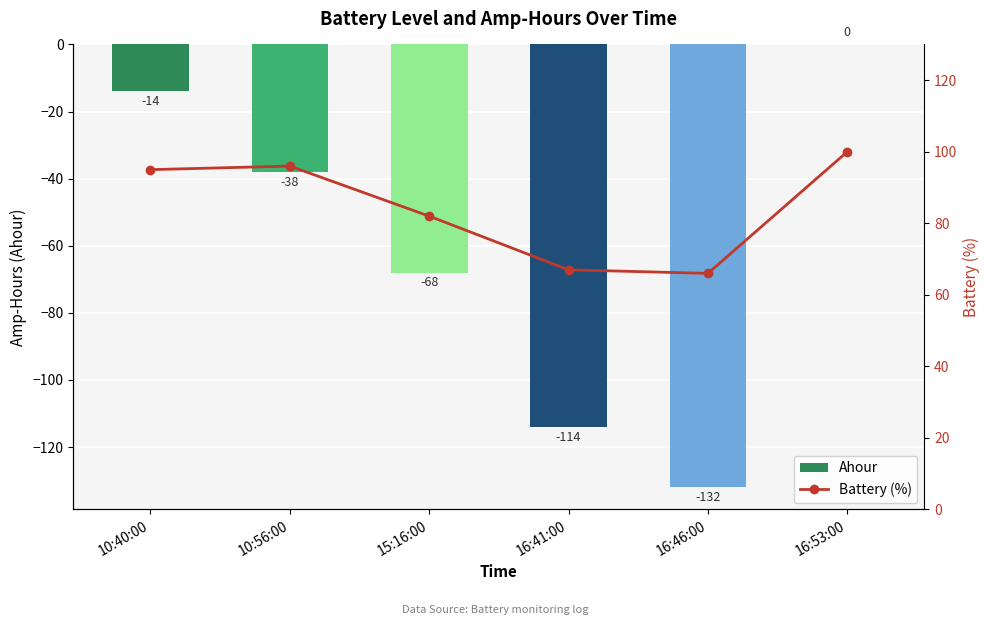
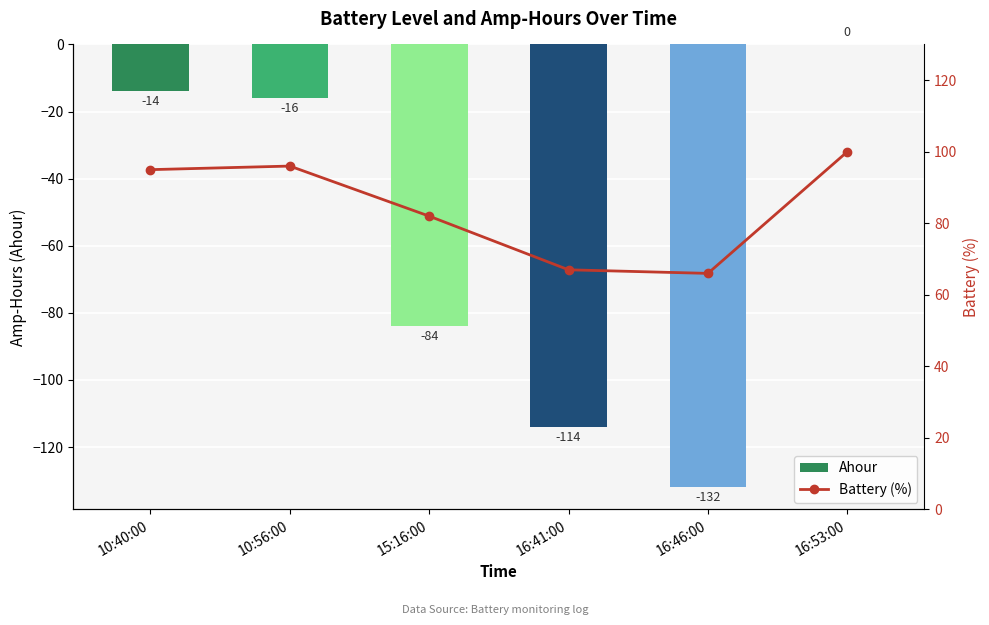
  {
    "Ahour": {
      "10:40:00": -14,
-     "10:56:00": -38,
-     "15:16:00": -68,
+     "10:56:00": -16,
+     "15:16:00": -84,
      "16:41:00": -114,
      "16:46:00": -132,
      "16:53:00": 0
    }
  }
